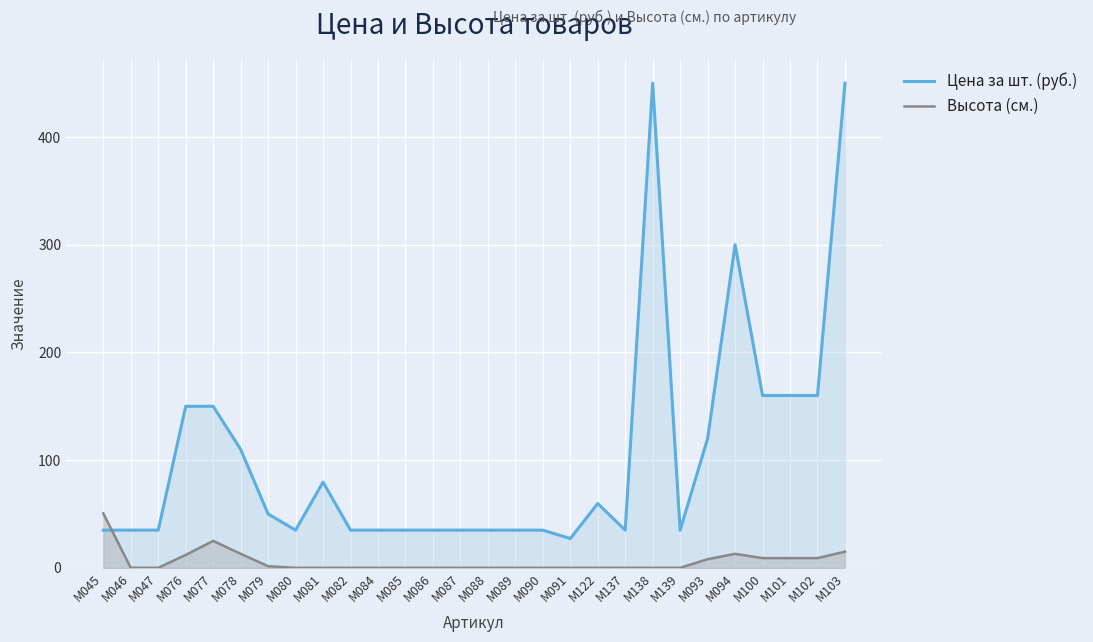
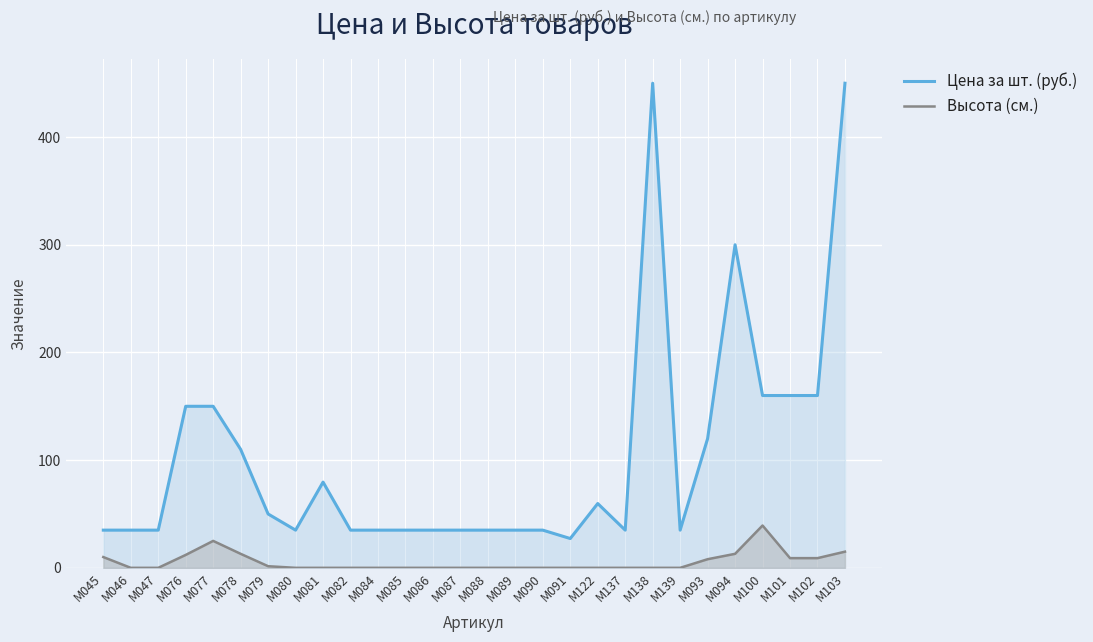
  {
    "Цена за шт. (руб.)": {
      "М045": 35,
      "М046": 35,
      "М047": 35,
      "М076": 150,
      "М077": 150,
      "М078": 110,
      "М079": 50,
      "М080": 35,
      "М081": 80,
      "М082": 35,
      "М084": 35,
      "М085": 35,
      "М086": 35,
      "М087": 35,
      "М088": 35,
      "М089": 35,
      "М090": 35,
      "М091": 27,
      "М122": 60,
      "М137": 35,
      "М138": 450,
      "М139": 35,
      "М093": 120,
      "М094": 300,
      "М100": 160,
      "М101": 160,
      "М102": 160,
      "М103": 450
    },
    "Высота (см.)": {
-     "М045": 51,
+     "М045": 10,
      "М046": 0,
      "М047": 0,
      "М076": 12,
      "М077": 25,
      "М078": 13,
      "М079": 2,
      "М080": 0,
      "М081": 0,
      "М082": 0,
      "М084": 0,
      "М085": 0,
      "М086": 0,
      "М087": 0,
      "М088": 0,
      "М089": 0,
      "М090": 0,
      "М091": 0,
      "М122": 0,
      "М137": 0,
      "М138": 0,
      "М139": 0,
      "М093": 8,
      "М094": 13,
-     "М100": 9,
+     "М100": 39,
      "М101": 9,
      "М102": 9,
      "М103": 15
    }
  }
